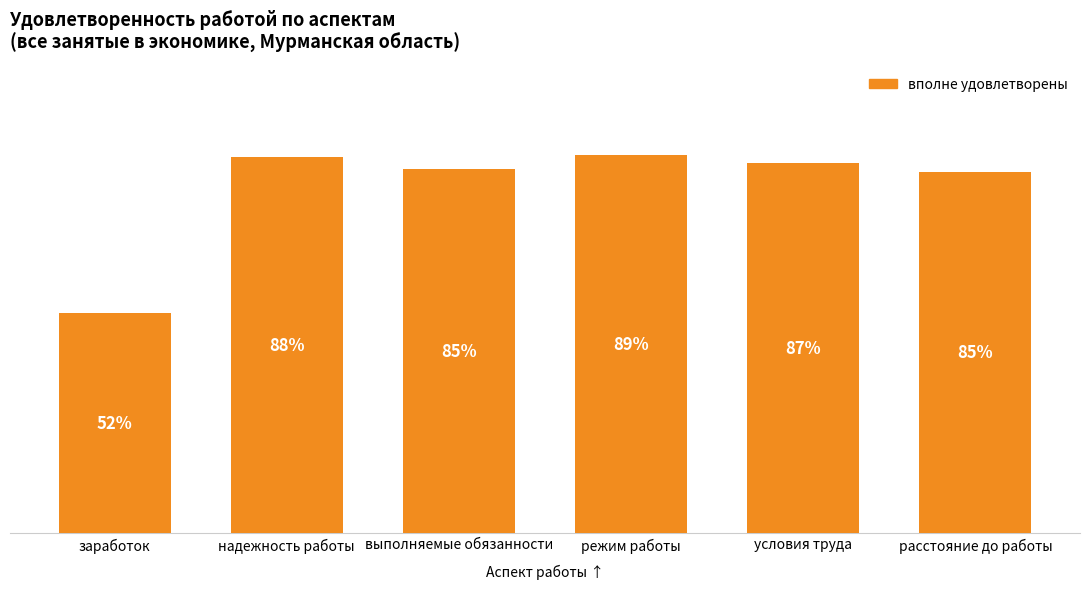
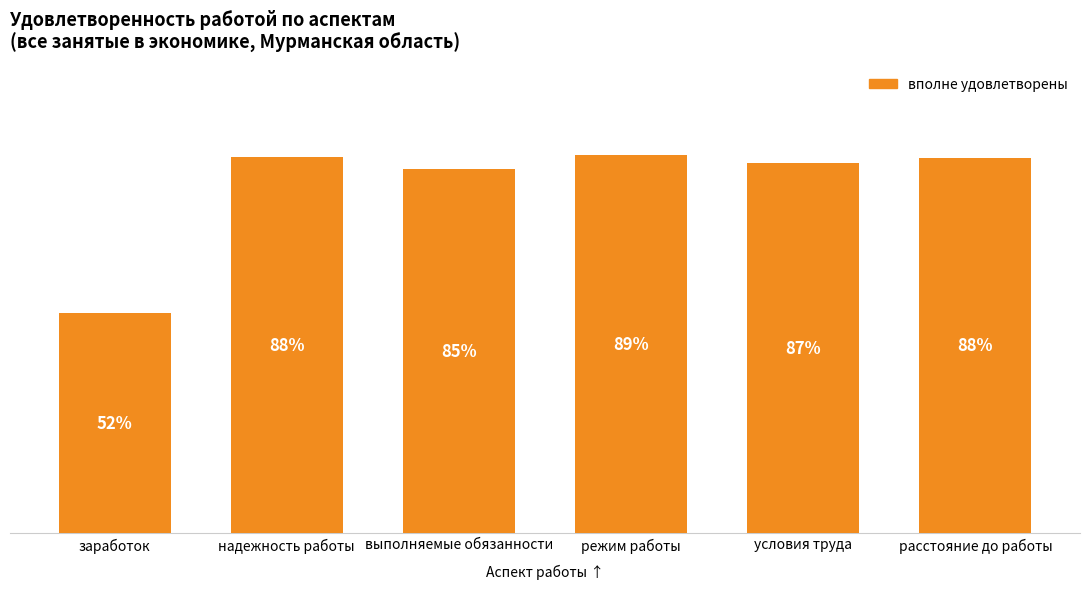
  {
    "заработок": "52%",
    "надежность работы": "88%",
    "выполняемые обязанности": "85%",
    "режим работы": "89%",
    "условия труда": "87%",
-   "расстояние до работы": "85%"
+   "расстояние до работы": "88%"
  }
